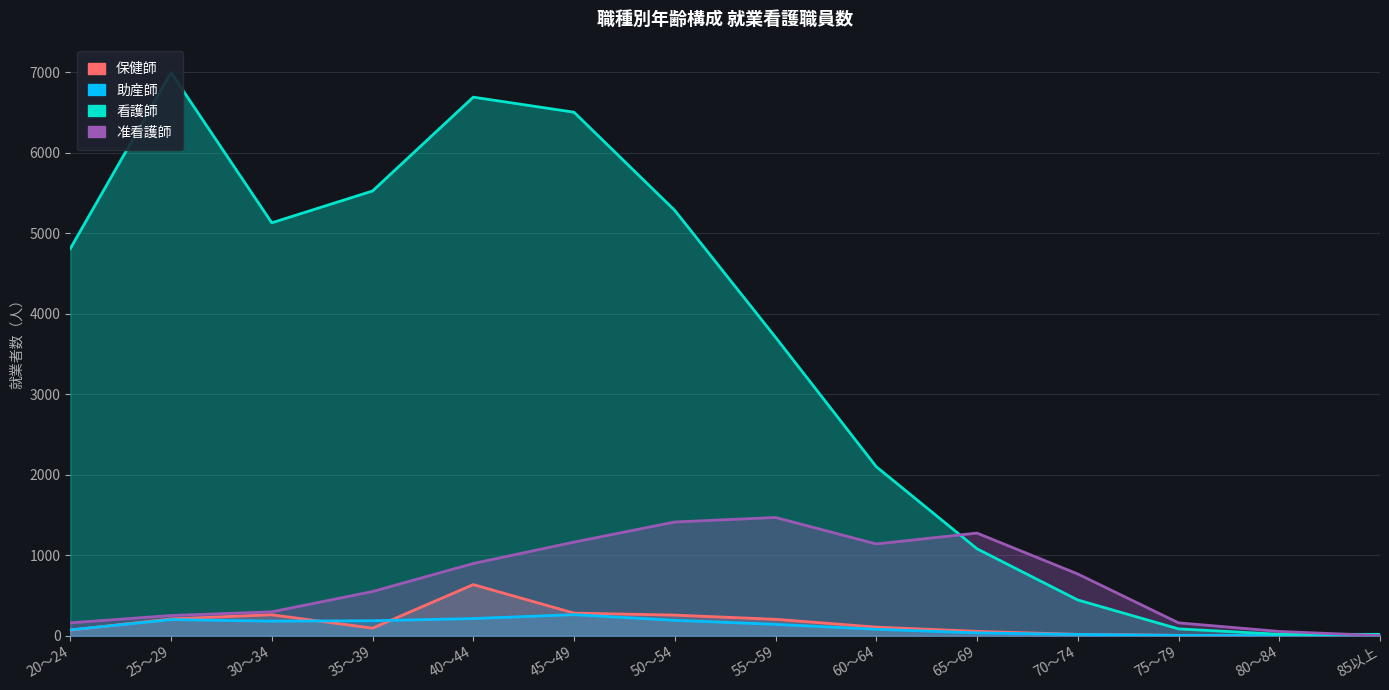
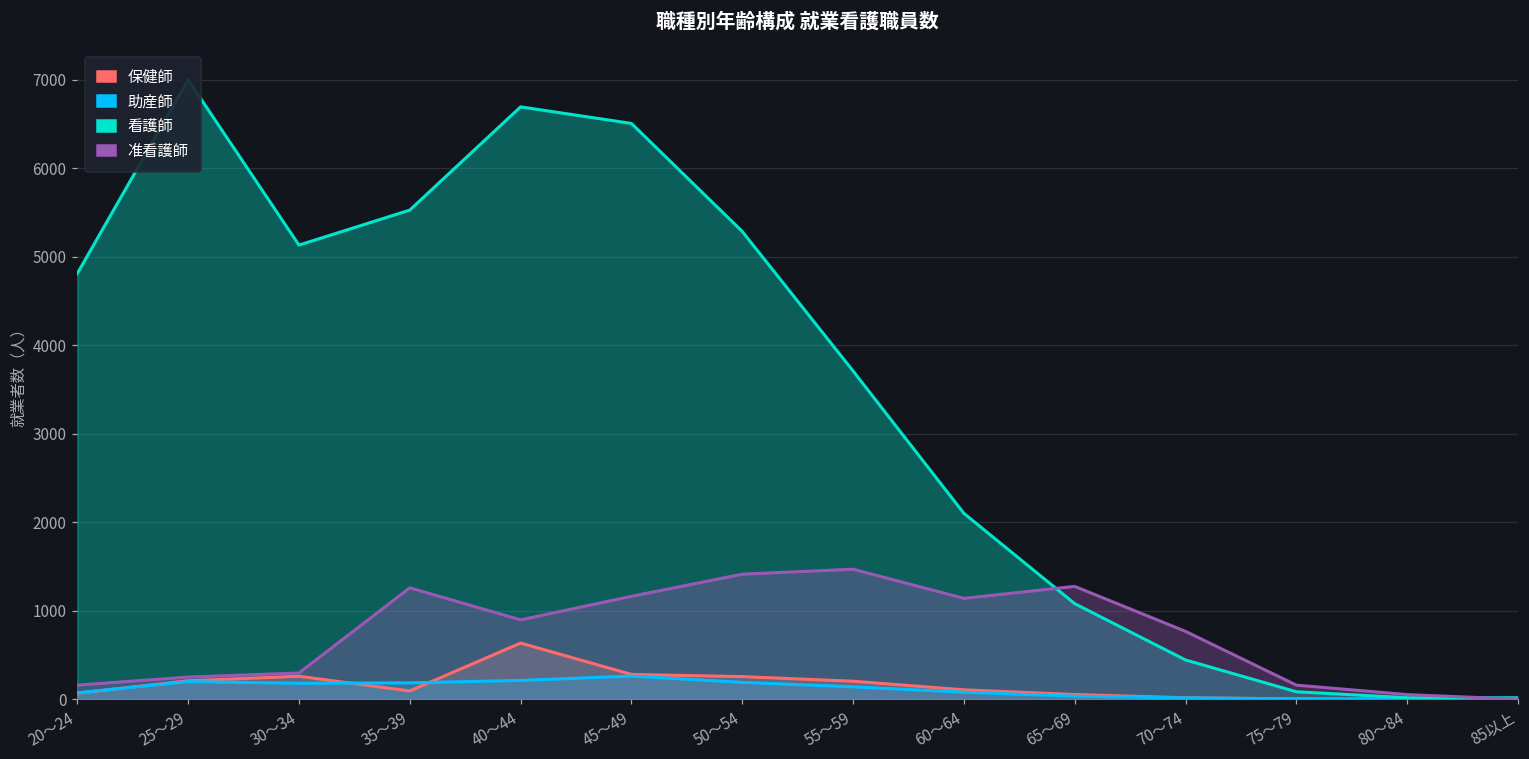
  {
    "保健師": {
      "30～34": 300,
      "35～39": 100,
      "40～44": 600,
      "50～54": 300,
      "55～59": 200
    },
    "准看護師": {
      "20～24": 200,
      "25～29": 300,
      "30～34": 300,
-     "35～39": 500,
+     "35～39": 1300,
      "40～44": 900,
      "45～49": 1200,
      "50～54": 1400,
      "55～59": 1500,
      "60～64": 1100,
      "65～69": 1300,
      "70～74": 800,
      "75～79": 200,
      "80～84": 100
    }
  }
